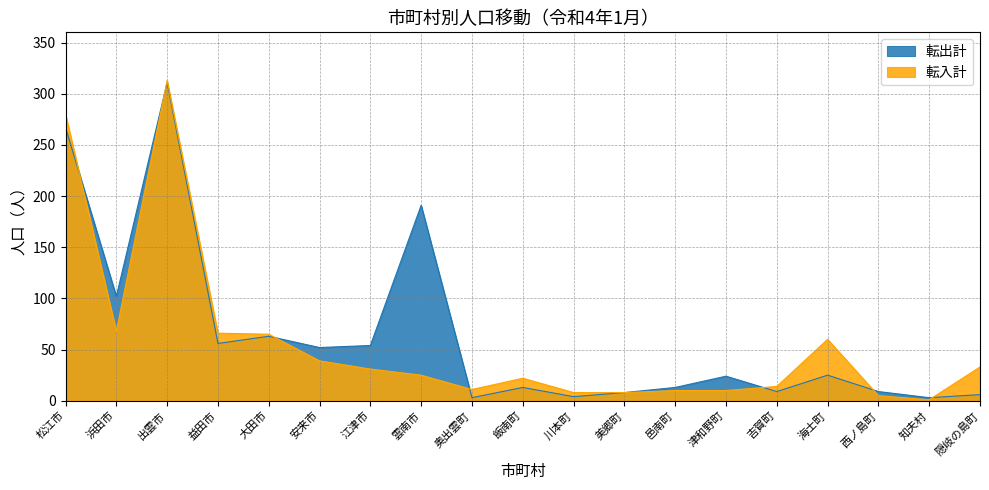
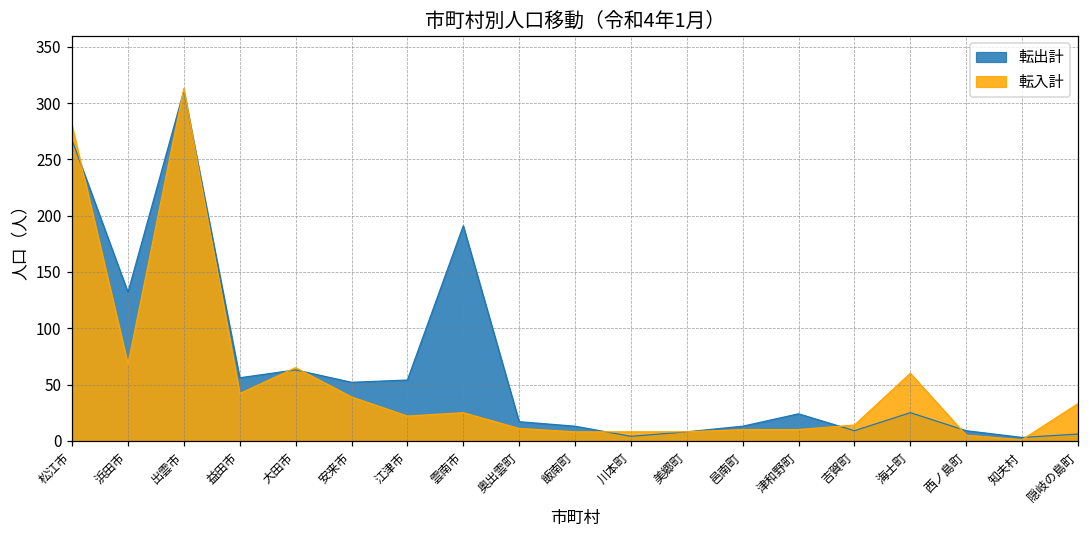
  {
    "転出計": {
      "松江市": 267,
-     "浜田市": 102,
+     "浜田市": 132,
      "益田市": 56,
      "安来市": 52,
      "江津市": 54,
      "雲南市": 191,
-     "奥出雲町": 3,
+     "奥出雲町": 17,
      "飯南町": 13,
      "川本町": 4,
      "邑南町": 13,
      "津和野町": 24,
      "吉賀町": 9,
      "海士町": 25,
      "西ノ島町": 9,
      "隠岐の島町": 6
    },
    "転入計": {
      "松江市": 280,
      "浜田市": 68,
-     "益田市": 66,
+     "益田市": 42,
      "安来市": 39,
-     "江津市": 31,
+     "江津市": 22,
      "雲南市": 25,
      "奥出雲町": 11,
-     "飯南町": 22,
+     "飯南町": 8,
      "川本町": 8,
      "邑南町": 10,
      "津和野町": 10,
      "吉賀町": 14,
      "海士町": 60,
      "西ノ島町": 5,
      "隠岐の島町": 33
    }
  }
